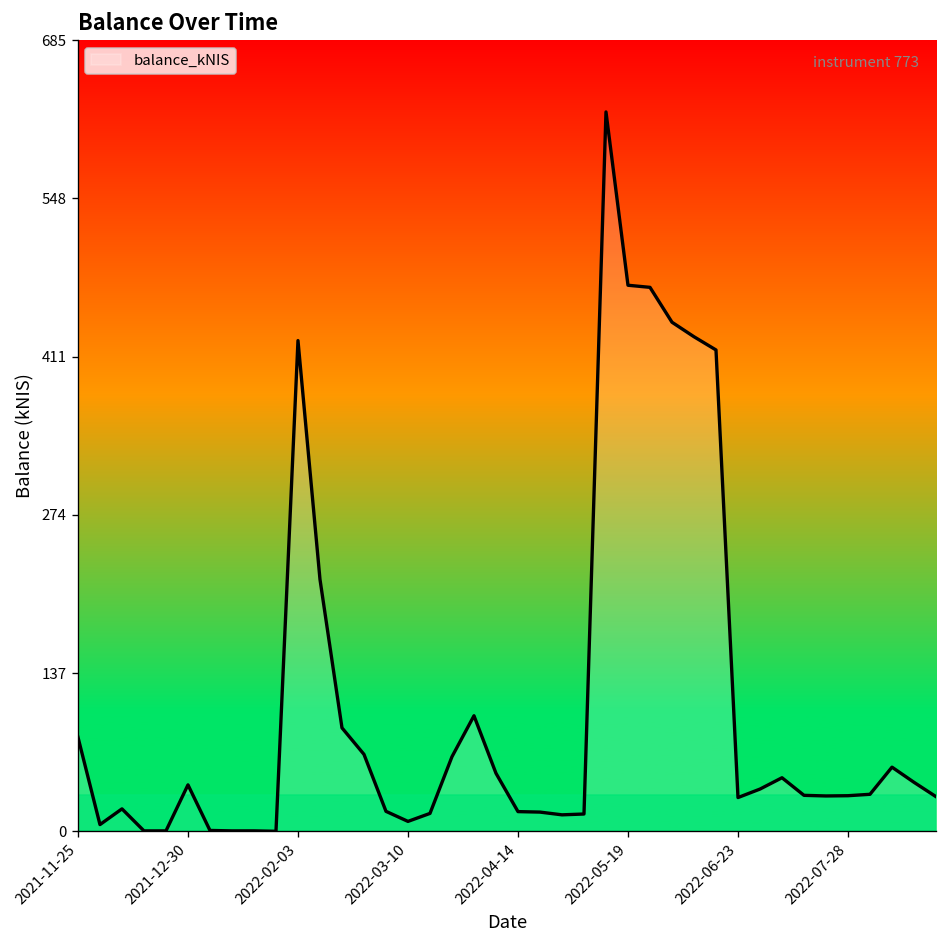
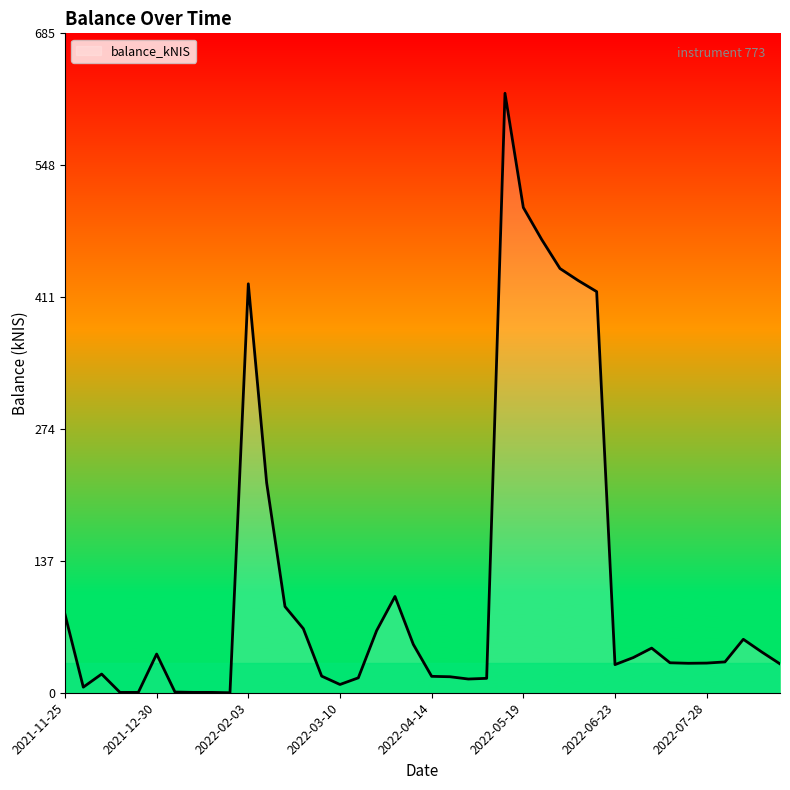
  {
    "2021-11-25": 80,
    "2021-12-30": 40,
    "2022-02-03": 420,
-   "2022-05-19": 470
+   "2022-05-19": 500
  }
